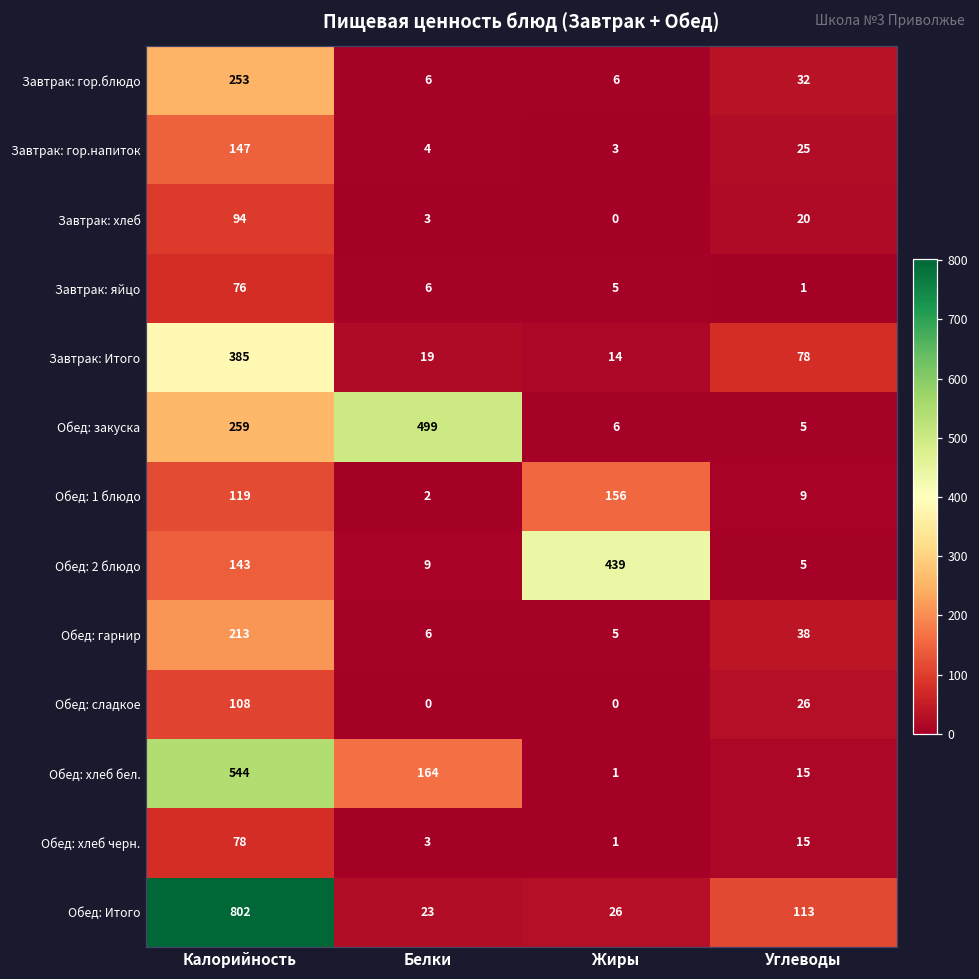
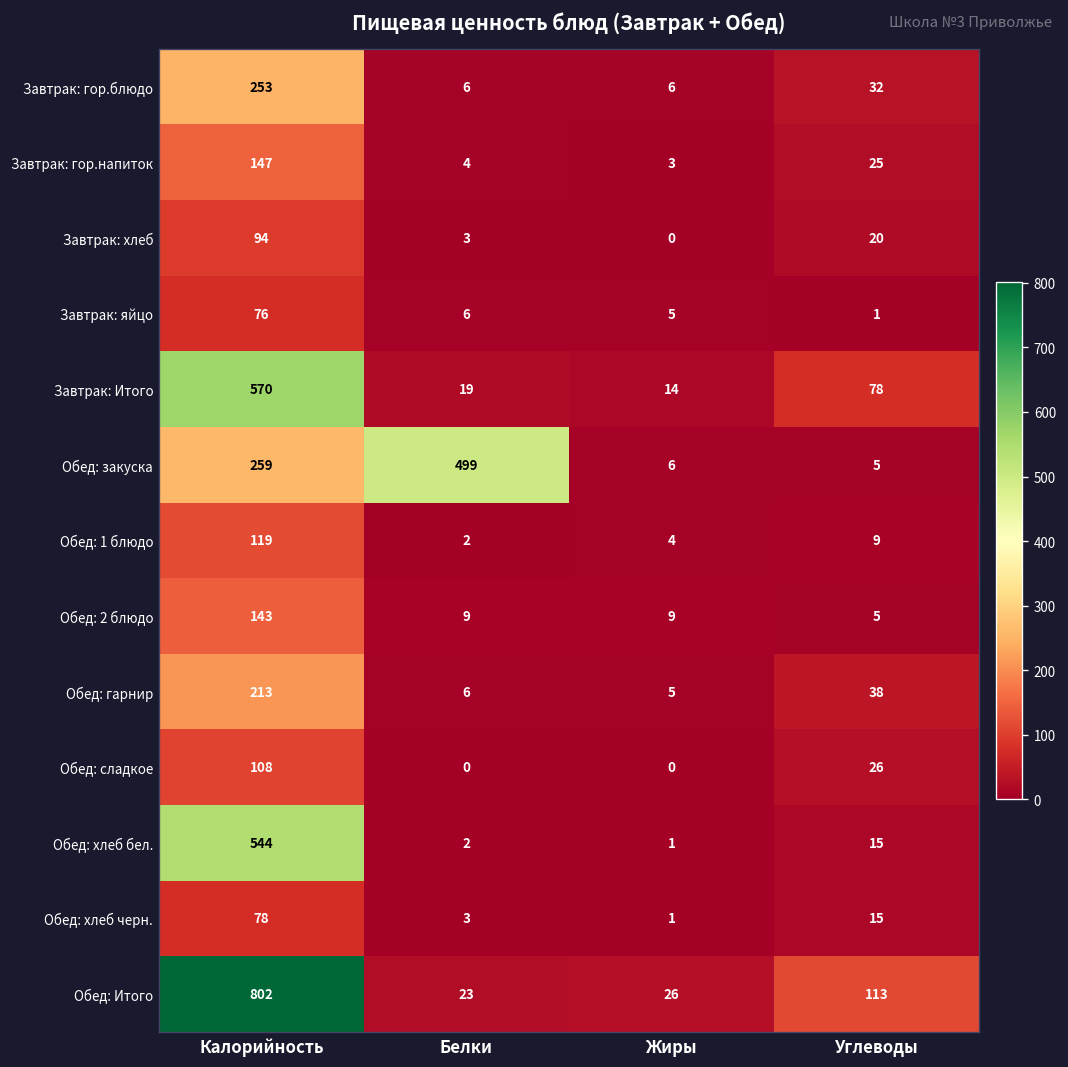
  {
    "Завтрак: гор.блюдо": {
      "Калорийность": 253,
      "Белки": 6,
      "Жиры": 6,
      "Углеводы": 32
    },
    "Завтрак: гор.напиток": {
      "Калорийность": 147,
      "Белки": 4,
      "Жиры": 3,
      "Углеводы": 25
    },
    "Завтрак: хлеб": {
      "Калорийность": 94,
      "Белки": 3,
      "Жиры": 0,
      "Углеводы": 20
    },
    "Завтрак: яйцо": {
      "Калорийность": 76,
      "Белки": 6,
      "Жиры": 5,
      "Углеводы": 1
    },
    "Завтрак: Итого": {
-     "Калорийность": 385,
+     "Калорийность": 570,
      "Белки": 19,
      "Жиры": 14,
      "Углеводы": 78
    },
    "Обед: закуска": {
      "Калорийность": 259,
      "Белки": 499,
      "Жиры": 6,
      "Углеводы": 5
    },
    "Обед: 1 блюдо": {
      "Калорийность": 119,
      "Белки": 2,
-     "Жиры": 156,
+     "Жиры": 4,
      "Углеводы": 9
    },
    "Обед: 2 блюдо": {
      "Калорийность": 143,
      "Белки": 9,
-     "Жиры": 439,
+     "Жиры": 9,
      "Углеводы": 5
    },
    "Обед: гарнир": {
      "Калорийность": 213,
      "Белки": 6,
      "Жиры": 5,
      "Углеводы": 38
    },
    "Обед: сладкое": {
      "Калорийность": 108,
      "Белки": 0,
      "Жиры": 0,
      "Углеводы": 26
    },
    "Обед: хлеб бел.": {
      "Калорийность": 544,
-     "Белки": 164,
+     "Белки": 2,
      "Жиры": 1,
      "Углеводы": 15
    },
    "Обед: хлеб черн.": {
      "Калорийность": 78,
      "Белки": 3,
      "Жиры": 1,
      "Углеводы": 15
    },
    "Обед: Итого": {
      "Калорийность": 802,
      "Белки": 23,
      "Жиры": 26,
      "Углеводы": 113
    }
  }
